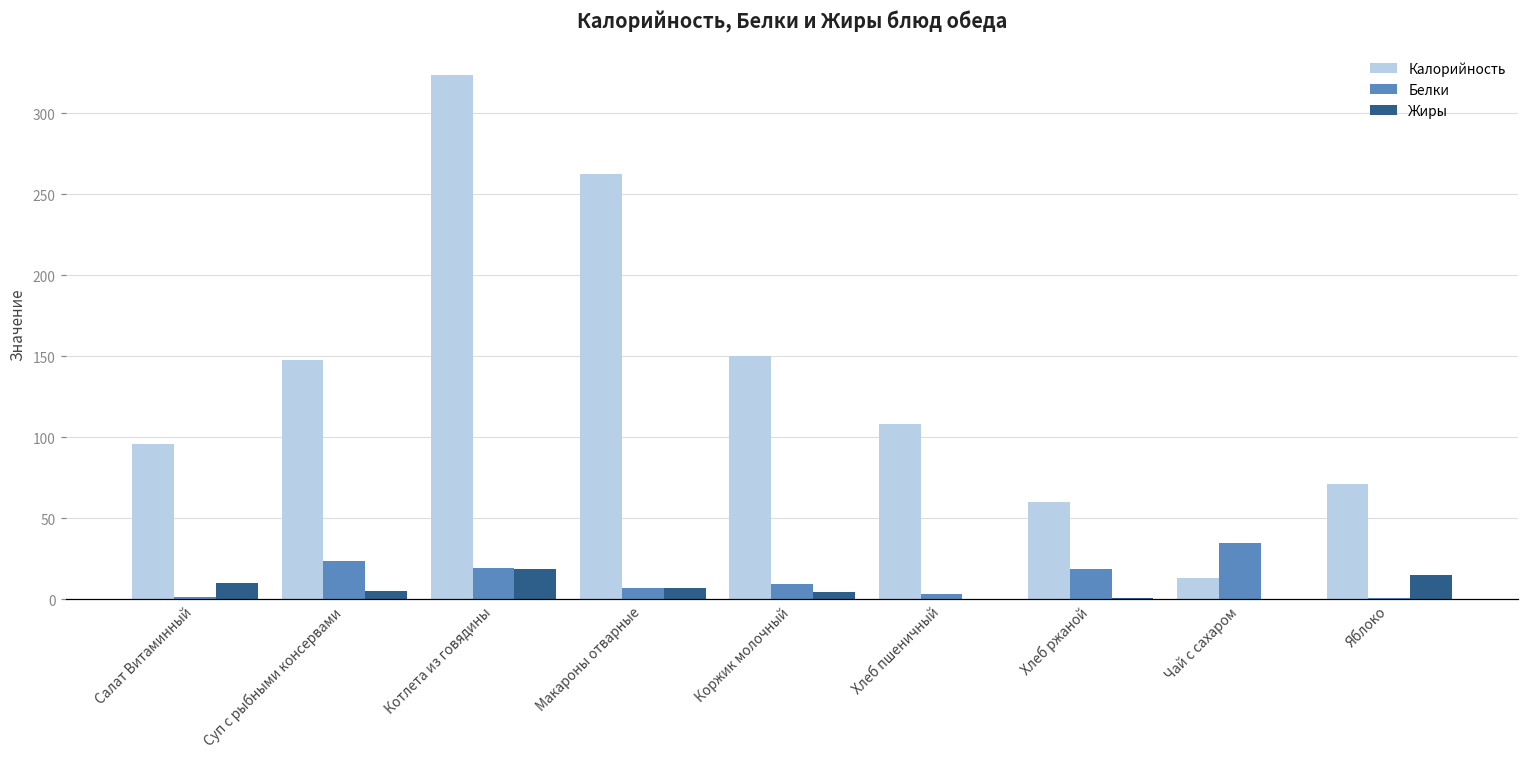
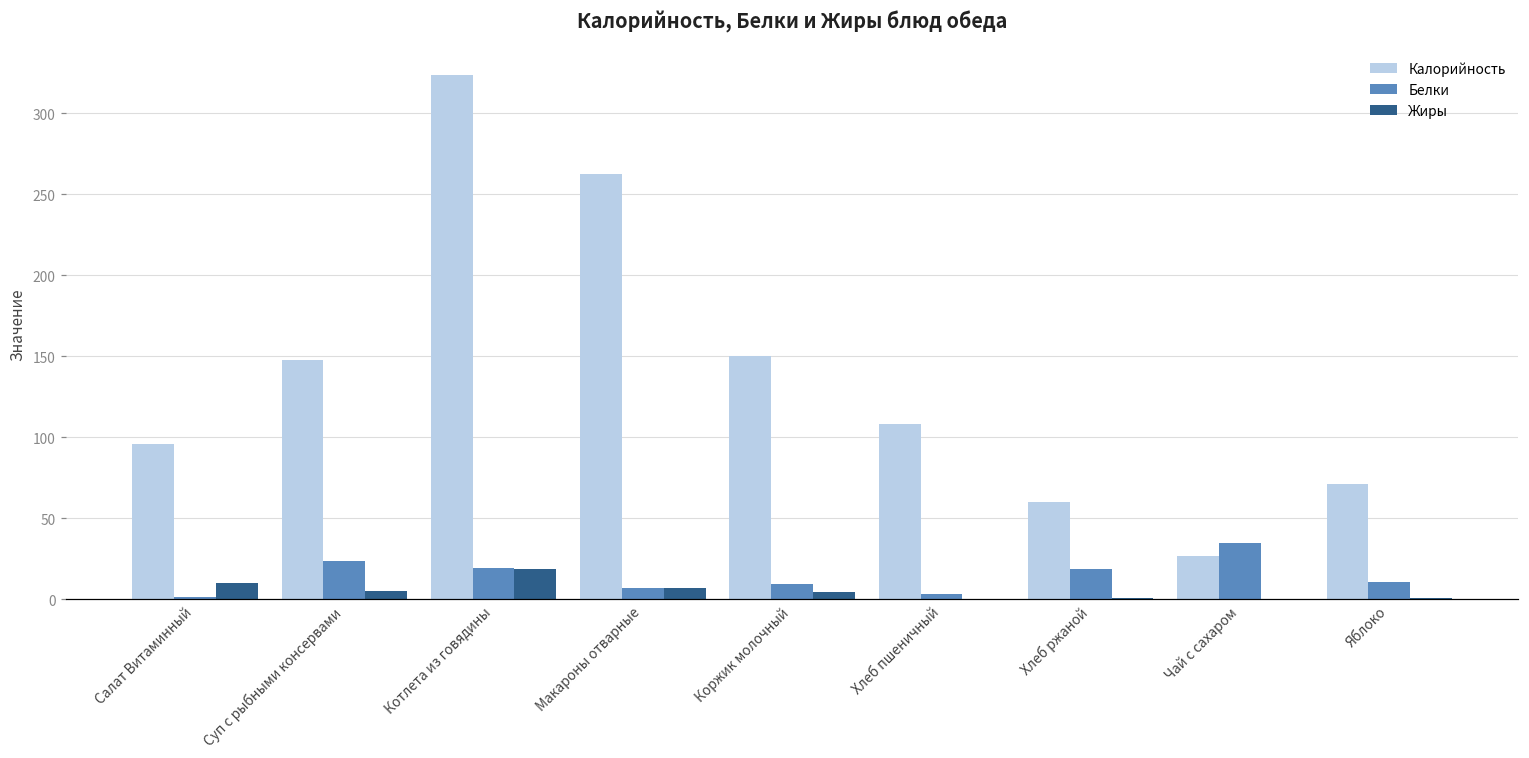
  {
    "Калорийность": {
      "Салат Витаминный": 96,
      "Суп с рыбными консервами": 147,
      "Котлета из говядины": 324,
      "Макароны отварные": 262,
      "Коржик молочный": 150,
      "Хлеб пшеничный": 108,
      "Хлеб ржаной": 60,
-     "Чай с сахаром": 13,
+     "Чай с сахаром": 27,
      "Яблоко": 71
    },
    "Белки": {
      "Суп с рыбными консервами": 23,
      "Котлета из говядины": 19,
      "Макароны отварные": 7,
      "Коржик молочный": 10,
      "Хлеб пшеничный": 3,
      "Хлеб ржаной": 18,
      "Чай с сахаром": 34,
-     "Яблоко": 1
+     "Яблоко": 10
    },
    "Жиры": {
      "Салат Витаминный": 10,
      "Суп с рыбными консервами": 5,
      "Котлета из говядины": 19,
      "Макароны отварные": 7,
      "Коржик молочный": 5,
      "Чай с сахаром": 0,
-     "Яблоко": 15
+     "Яблоко": 1
    }
  }
